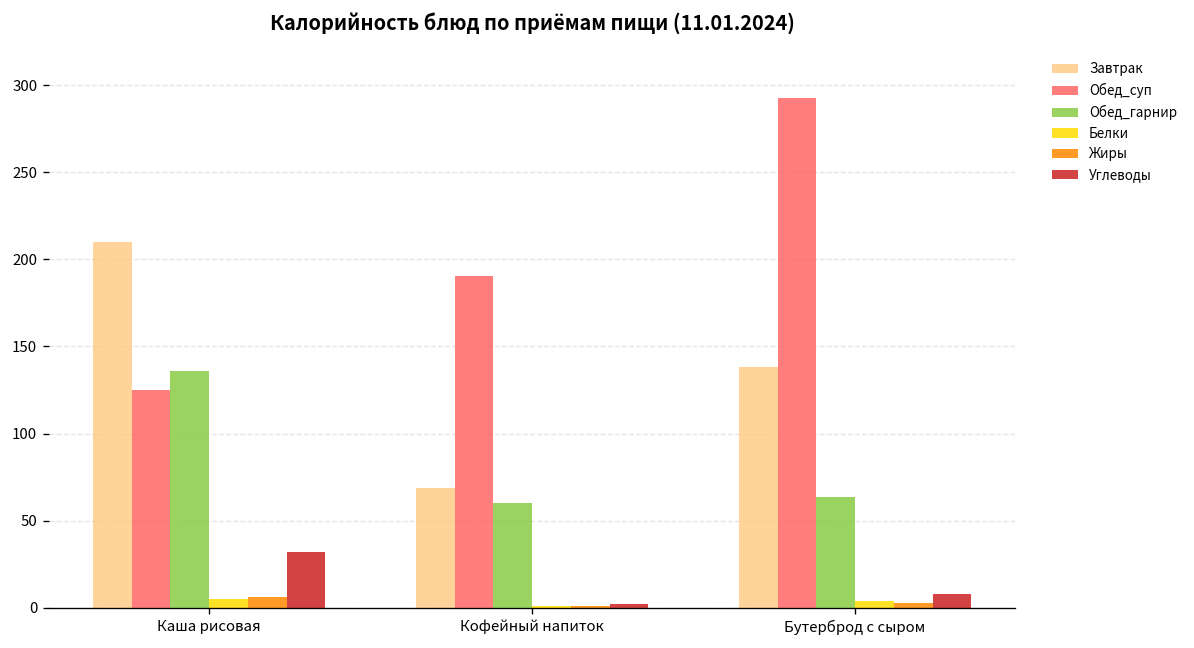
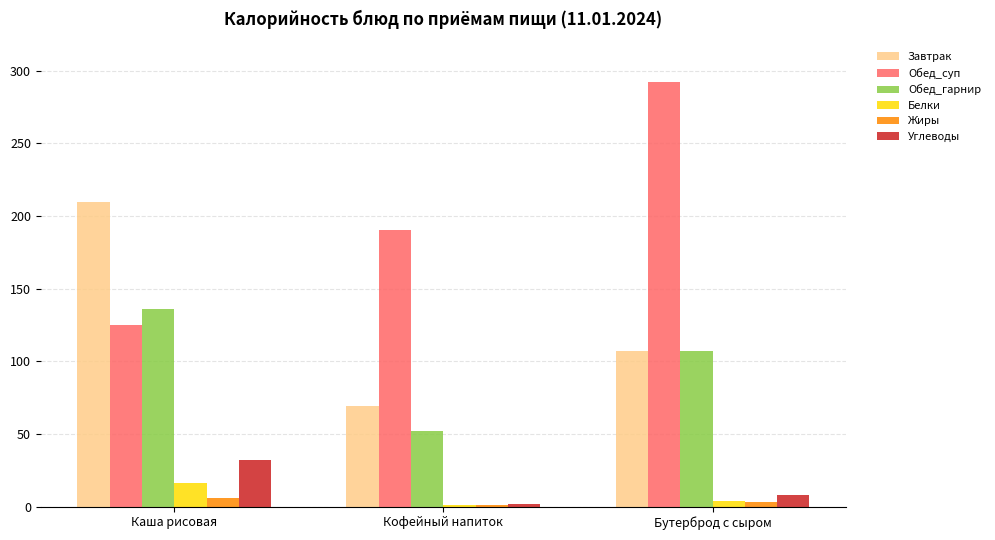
  {
    "Завтрак": {
      "Каша рисовая": 210,
      "Кофейный напиток": 69,
-     "Бутерброд с сыром": 138
+     "Бутерброд с сыром": 107
    },
    "Обед_суп": {
      "Каша рисовая": 125,
      "Кофейный напиток": 191,
      "Бутерброд с сыром": 293
    },
    "Обед_гарнир": {
      "Каша рисовая": 136,
-     "Кофейный напиток": 60,
-     "Бутерброд с сыром": 63
+     "Кофейный напиток": 52,
+     "Бутерброд с сыром": 107
    },
    "Белки": {
-     "Каша рисовая": 5,
+     "Каша рисовая": 16,
      "Бутерброд с сыром": 4
    },
    "Жиры": {
      "Каша рисовая": 6,
      "Бутерброд с сыром": 3
    },
    "Углеводы": {
      "Каша рисовая": 32,
      "Кофейный напиток": 2,
      "Бутерброд с сыром": 8
    }
  }
